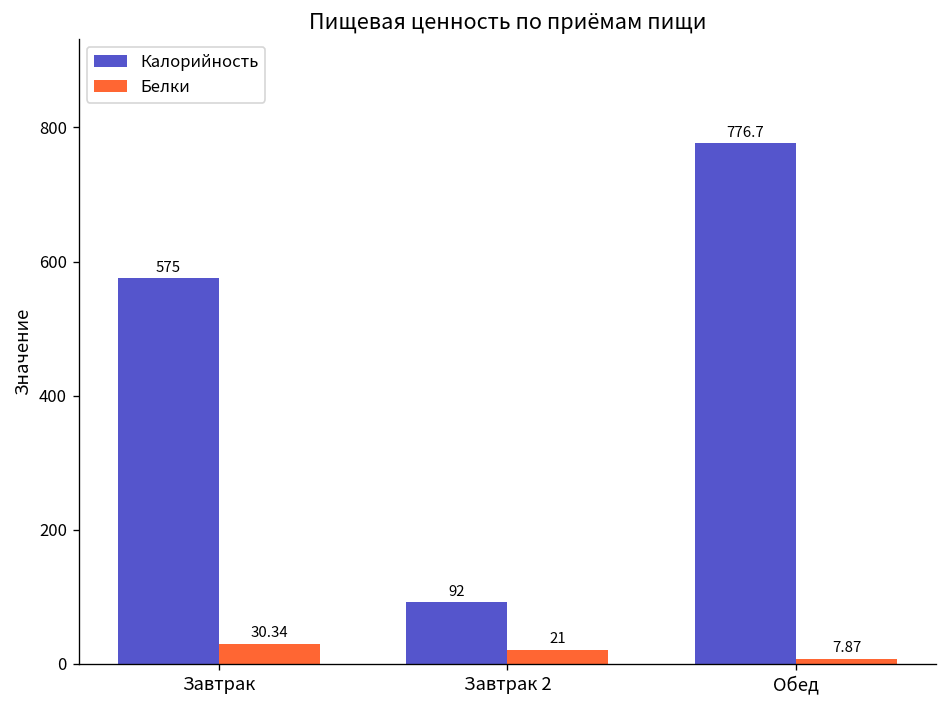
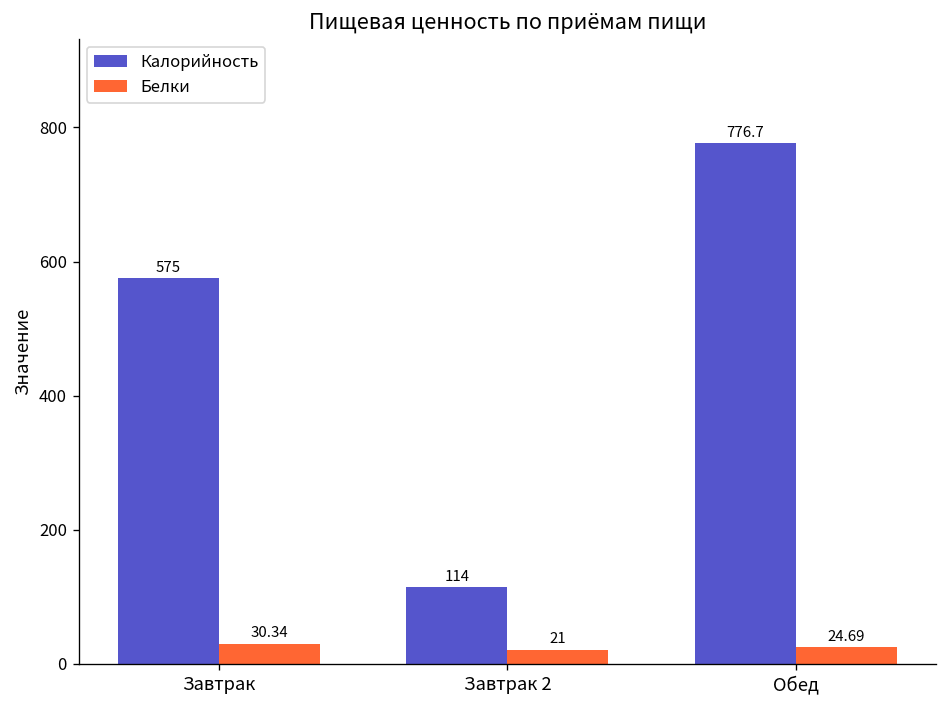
  {
    "Калорийность": {
      "Завтрак": 575,
-     "Завтрак 2": 92,
+     "Завтрак 2": 114,
      "Обед": 776.7
    },
    "Белки": {
      "Завтрак": 30.34,
      "Завтрак 2": 21,
-     "Обед": 7.87
+     "Обед": 24.69
    }
  }
